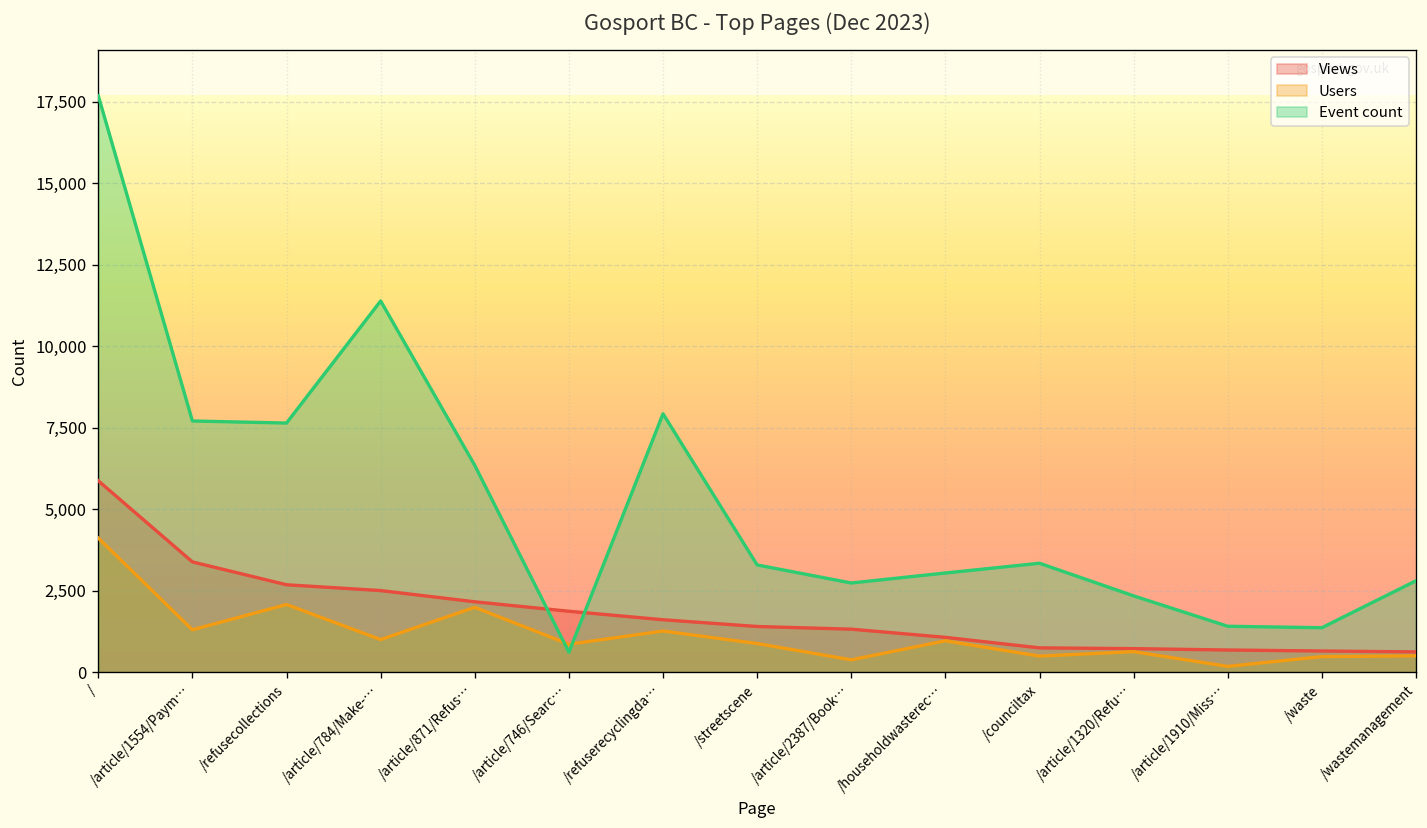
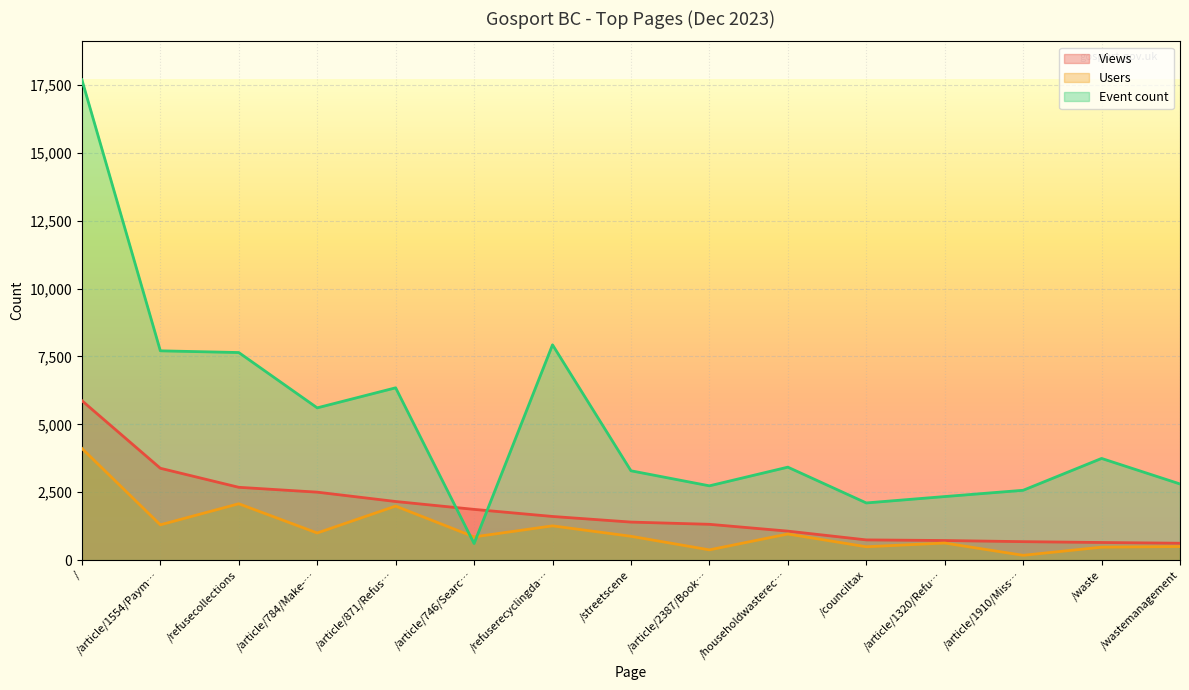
  {
    "Event count": {
      "/": "17,700",
      "/article/1554/Paym…": "7,700",
      "/refusecollections": "7,600",
-     "/article/784/Make-…": "11,400",
+     "/article/784/Make-…": "5,600",
      "/article/871/Refus…": "6,300",
      "/article/746/Searc…": "600",
      "/refuserecyclingda…": "7,900",
      "/streetscene": "3,300",
      "/article/2387/Book…": "2,700",
-     "/householdwasterec…": "3,000",
-     "/counciltax": "3,300",
+     "/householdwasterec…": "3,400",
+     "/counciltax": "2,100",
      "/article/1320/Refu…": "2,300",
-     "/article/1910/Miss…": "1,400",
-     "/waste": "1,400",
+     "/article/1910/Miss…": "2,600",
+     "/waste": "3,700",
      "/wastemanagement": "2,800"
    }
  }
